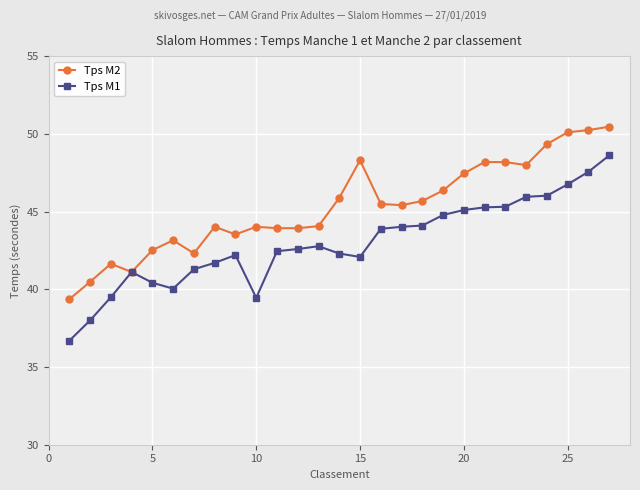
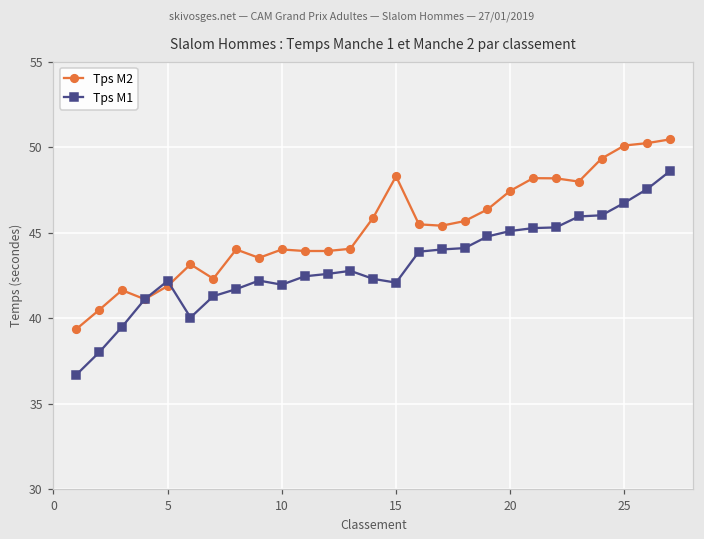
  {
    "Tps M2": {
-     "5": 42.5,
+     "5": 41.9,
      "10": 44.0,
      "15": 48.3,
      "20": 47.5,
      "25": 50.1
    },
    "Tps M1": {
-     "5": 40.4,
-     "10": 39.5,
+     "5": 42.2,
+     "10": 42.0,
      "15": 42.1,
      "20": 45.1,
      "25": 46.8
    }
  }
